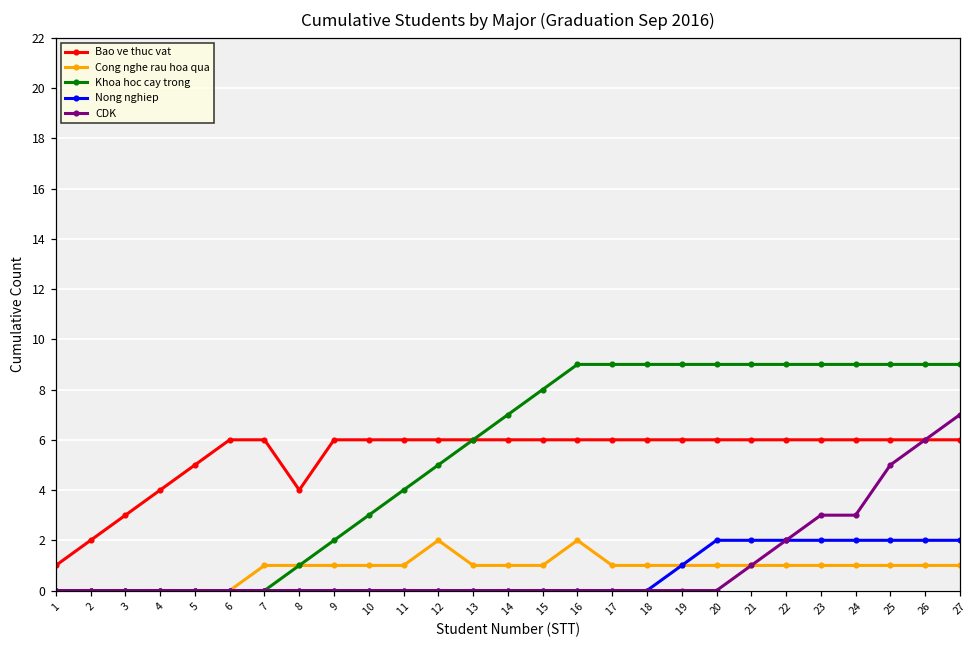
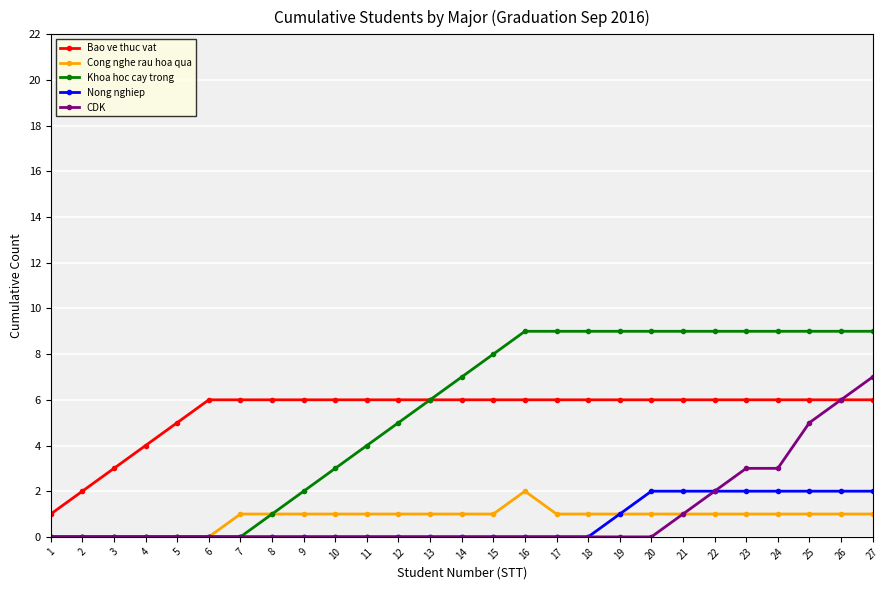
  {
    "Bao ve thuc vat": {
      "1": 1,
      "2": 2,
      "3": 3,
      "4": 4,
      "5": 5,
      "6": 6,
      "7": 6,
-     "8": 4,
+     "8": 6,
      "9": 6,
      "10": 6,
      "11": 6,
      "12": 6,
      "14": 6,
      "15": 6,
      "16": 6,
      "17": 6,
      "18": 6,
      "19": 6,
      "20": 6,
      "21": 6,
      "22": 6,
      "23": 6,
      "24": 6,
      "25": 6,
      "27": 6
    },
    "Cong nghe rau hoa qua": {
      "7": 1,
      "9": 1,
      "10": 1,
      "11": 1,
-     "12": 2,
+     "12": 1,
      "13": 1,
      "14": 1,
      "15": 1,
      "16": 2,
      "17": 1,
      "18": 1,
      "20": 1,
      "22": 1,
      "23": 1,
      "24": 1,
      "25": 1,
      "26": 1,
      "27": 1
    },
    "Khoa hoc cay trong": {
      "9": 2,
      "10": 3,
      "11": 4,
      "12": 5,
      "14": 7,
      "15": 8,
      "16": 9,
      "17": 9,
      "18": 9,
      "19": 9,
      "20": 9,
      "21": 9,
      "22": 9,
      "23": 9,
      "24": 9,
      "25": 9,
      "26": 9,
      "27": 9
    },
    "Nong nghiep": {
      "20": 2,
      "21": 2,
      "23": 2,
      "24": 2,
      "25": 2,
      "26": 2,
      "27": 2
    },
    "CDK": {
      "19": 0,
      "20": 0,
      "23": 3,
      "24": 3,
      "25": 5,
      "27": 7
    }
  }
